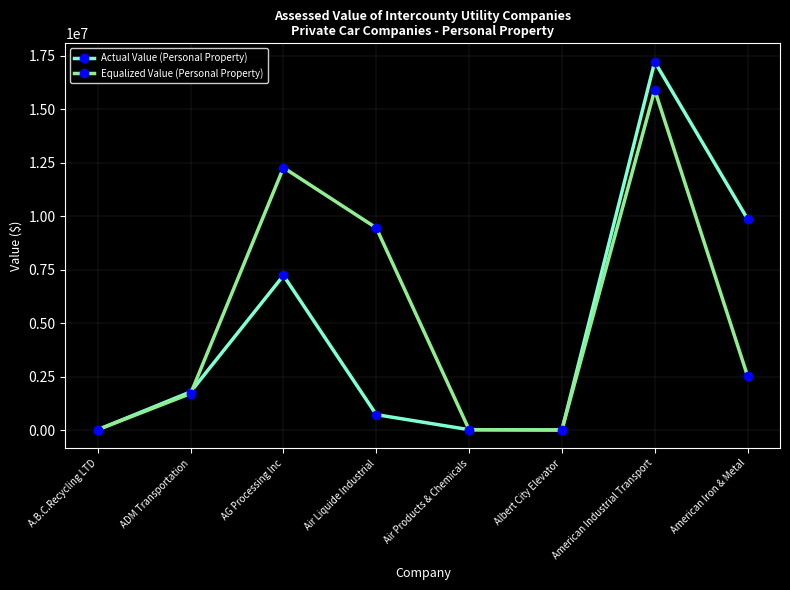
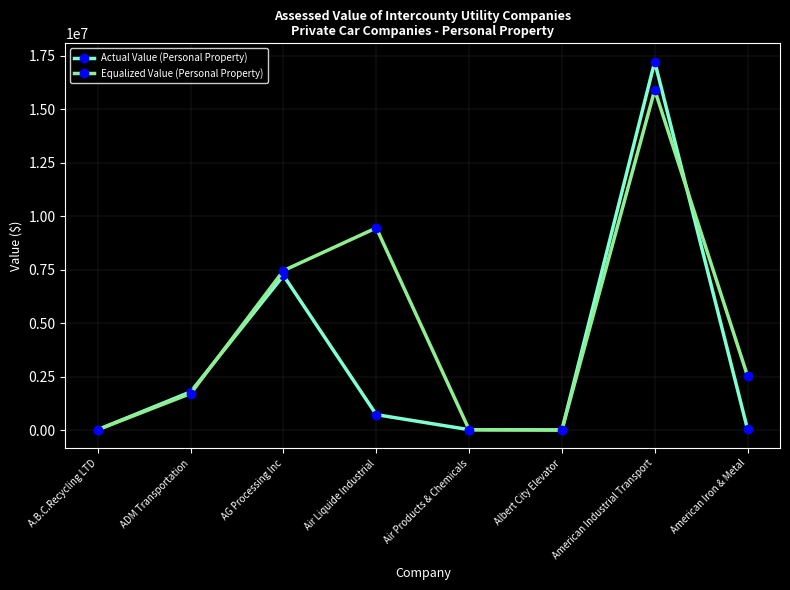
  {
    "Actual Value (Personal Property)": {
      "AG Processing Inc": 7200000,
      "Air Liquide Industrial": 700000,
      "American Industrial Transport": 17200000,
-     "American Iron & Metal": 9900000
+     "American Iron & Metal": 0
    },
    "Equalized Value (Personal Property)": {
-     "AG Processing Inc": 12300000,
+     "AG Processing Inc": 7500000,
      "Air Liquide Industrial": 9500000,
      "American Industrial Transport": 15900000,
      "American Iron & Metal": 2500000
    }
  }
